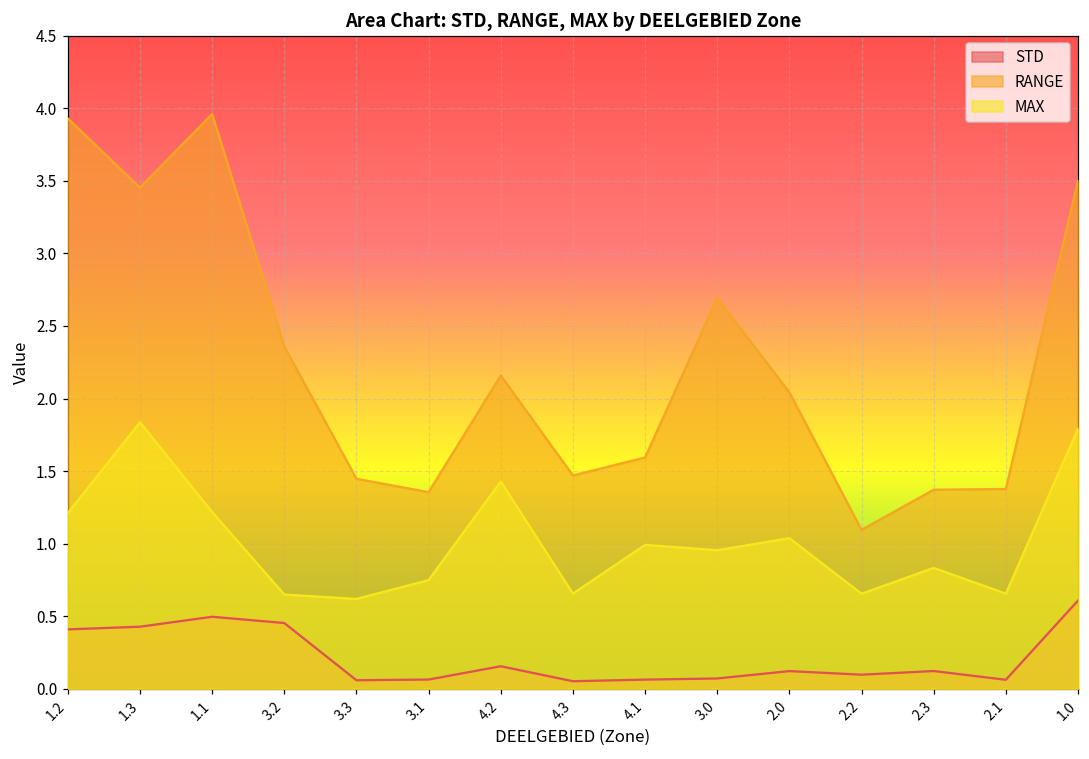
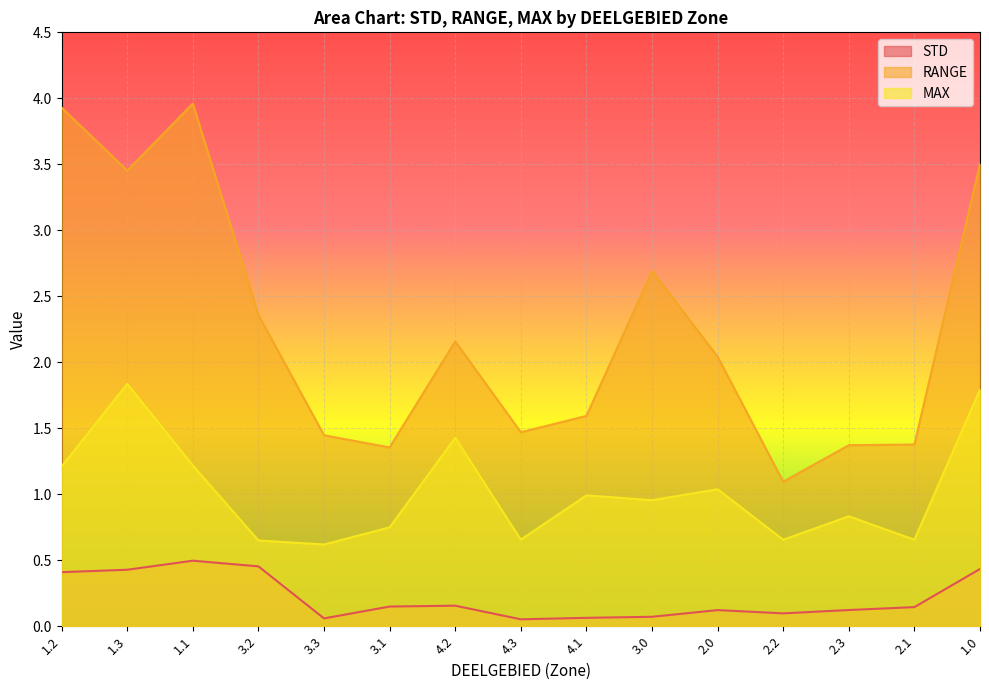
  {
    "STD": {
      "1.2": 0.41,
      "1.3": 0.43,
      "1.1": 0.50,
      "3.2": 0.45,
      "3.3": 0.06,
-     "3.1": 0.06,
+     "3.1": 0.15,
      "4.2": 0.16,
      "4.3": 0.05,
      "4.1": 0.06,
      "3.0": 0.07,
      "2.0": 0.12,
      "2.2": 0.10,
      "2.3": 0.12,
-     "2.1": 0.06,
-     "1.0": 0.61
+     "2.1": 0.14,
+     "1.0": 0.43
    }
  }
